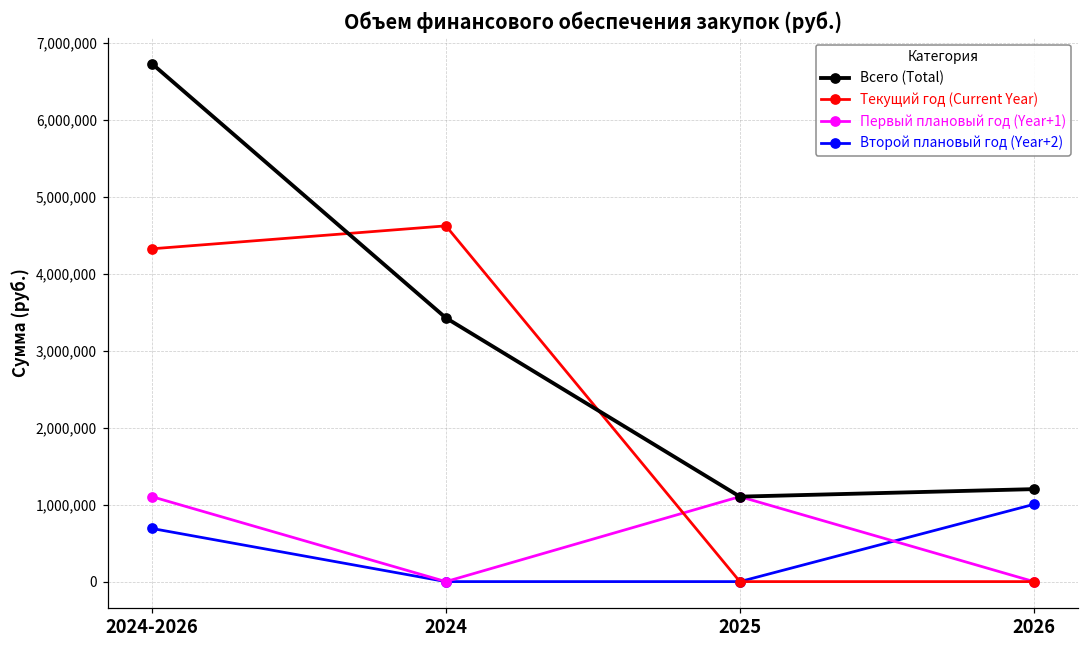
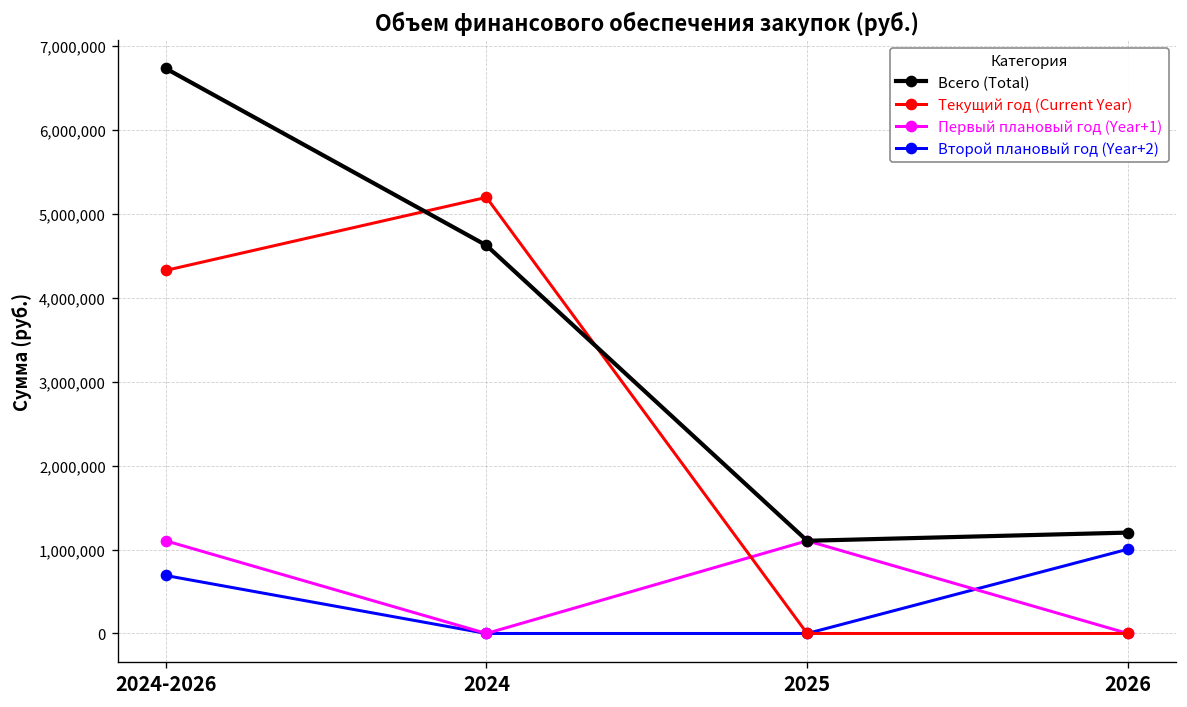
  {
    "Всего (Total)": {
      "2024-2026": "6,700,000",
-     "2024": "3,400,000",
+     "2024": "4,600,000",
      "2026": "1,200,000"
    },
    "Текущий год (Current Year)": {
      "2024-2026": "4,300,000",
-     "2024": "4,600,000"
+     "2024": "5,200,000"
    },
    "Первый плановый год (Year+1)": {
      "2024-2026": "1,100,000"
    },
    "Второй плановый год (Year+2)": {
      "2024-2026": "700,000",
      "2026": "1,000,000"
    }
  }
